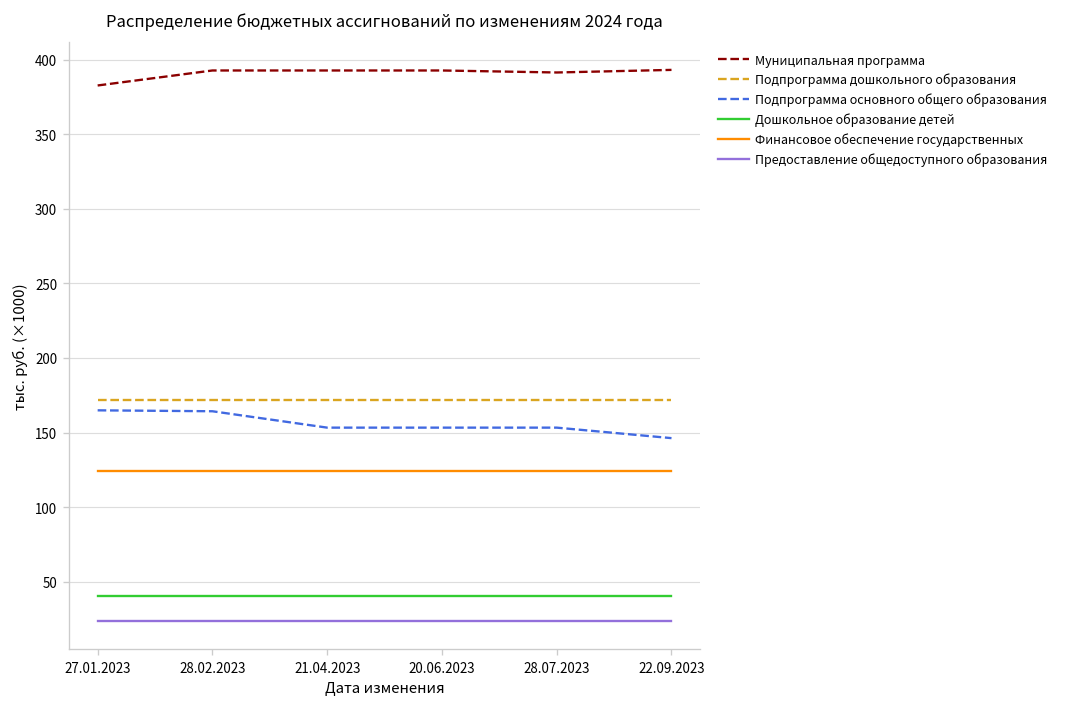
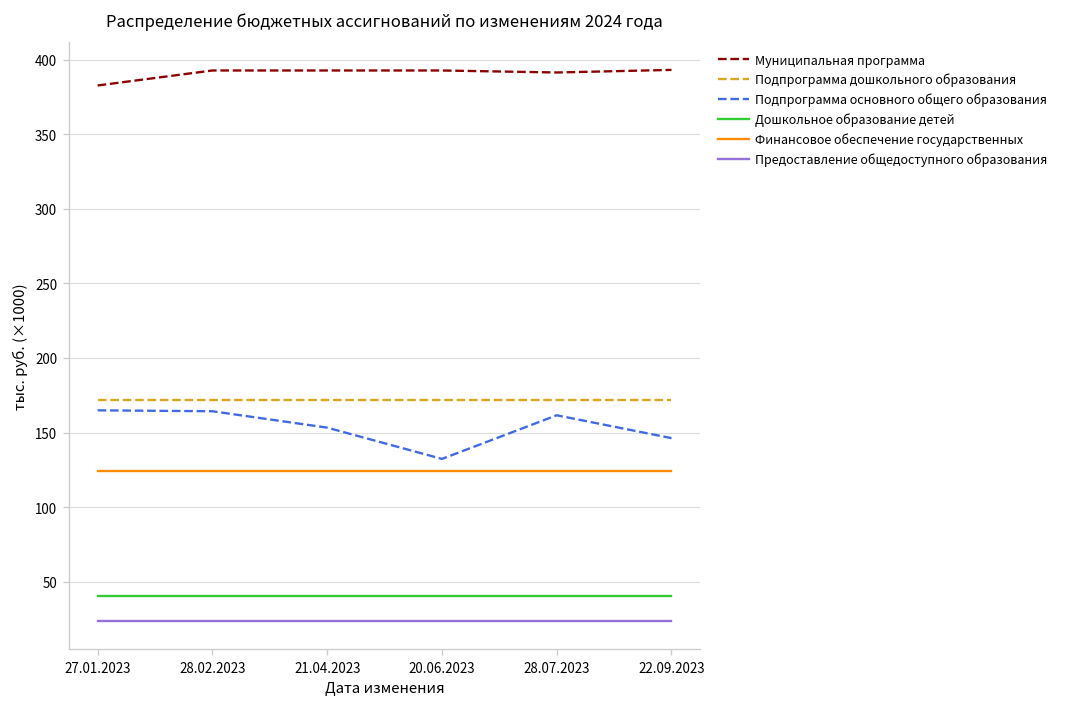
  {
    "Муниципальная программа": {
      "27.01.2023": 383,
      "28.02.2023": 393,
      "21.04.2023": 393,
      "20.06.2023": 393,
      "28.07.2023": 391,
      "22.09.2023": 393
    },
    "Подпрограмма основного общего образования": {
      "27.01.2023": 165,
      "28.02.2023": 164,
      "21.04.2023": 153,
-     "20.06.2023": 153,
-     "28.07.2023": 153,
+     "20.06.2023": 132,
+     "28.07.2023": 162,
      "22.09.2023": 146
    },
    "Дошкольное образование детей": {
      "27.01.2023": 41,
      "28.02.2023": 41,
      "21.04.2023": 41,
      "20.06.2023": 41,
      "28.07.2023": 41,
      "22.09.2023": 41
    },
    "Предоставление общедоступного образования": {
      "27.01.2023": 23,
      "28.02.2023": 23,
      "21.04.2023": 23,
      "20.06.2023": 23,
      "28.07.2023": 23,
      "22.09.2023": 23
    }
  }
